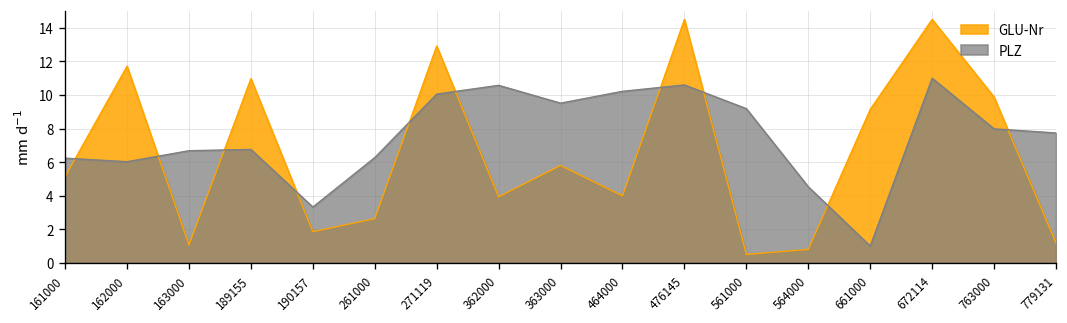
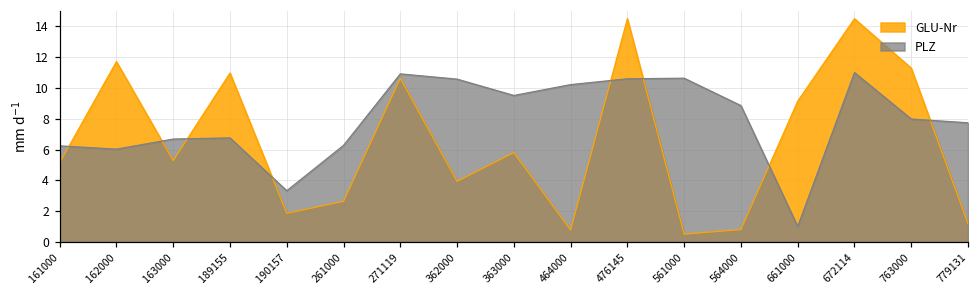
  {
    "GLU-Nr": {
      "161000": 5.1,
      "162000": 11.7,
-     "163000": 1.1,
+     "163000": 5.3,
      "189155": 11.0,
      "190157": 1.9,
      "261000": 2.6,
-     "271119": 12.9,
+     "271119": 10.6,
      "362000": 3.9,
      "363000": 5.8,
-     "464000": 4.0,
+     "464000": 0.8,
      "476145": 14.5,
      "561000": 0.5,
      "564000": 0.8,
      "661000": 9.1,
      "672114": 14.5,
-     "763000": 9.9,
+     "763000": 11.3,
      "779131": 1.2
    },
    "PLZ": {
      "161000": 6.2,
      "162000": 6.0,
      "163000": 6.7,
      "189155": 6.8,
      "190157": 3.3,
      "261000": 6.3,
-     "271119": 10.1,
+     "271119": 10.9,
      "362000": 10.6,
      "363000": 9.5,
      "464000": 10.2,
      "476145": 10.6,
-     "561000": 9.2,
-     "564000": 4.5,
+     "561000": 10.6,
+     "564000": 8.9,
      "661000": 1.0,
      "672114": 11.0,
      "763000": 8.0,
      "779131": 7.7
    }
  }
